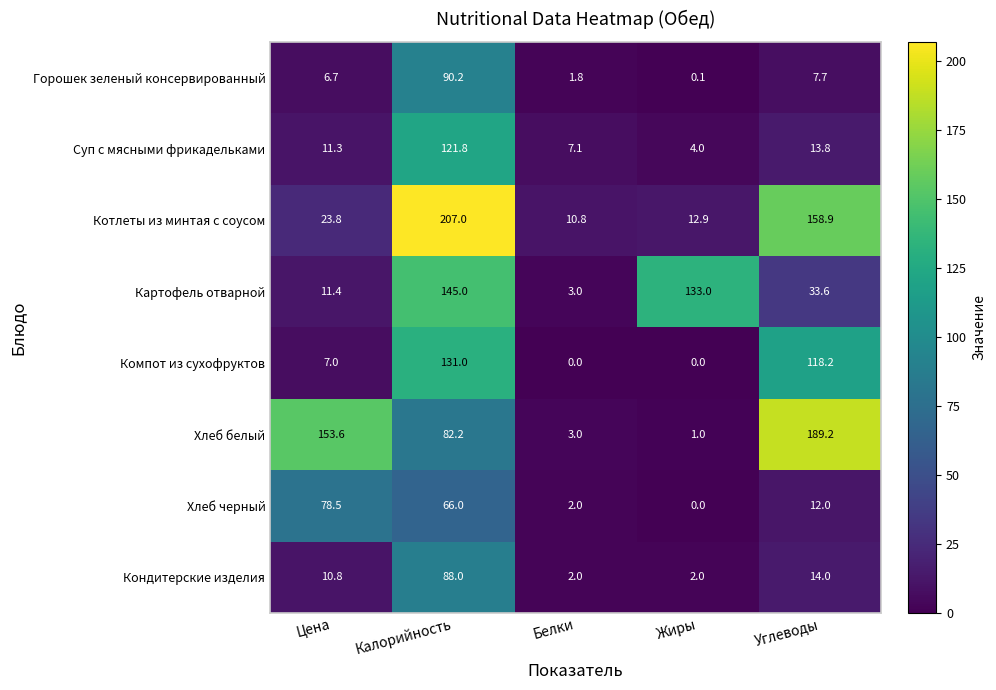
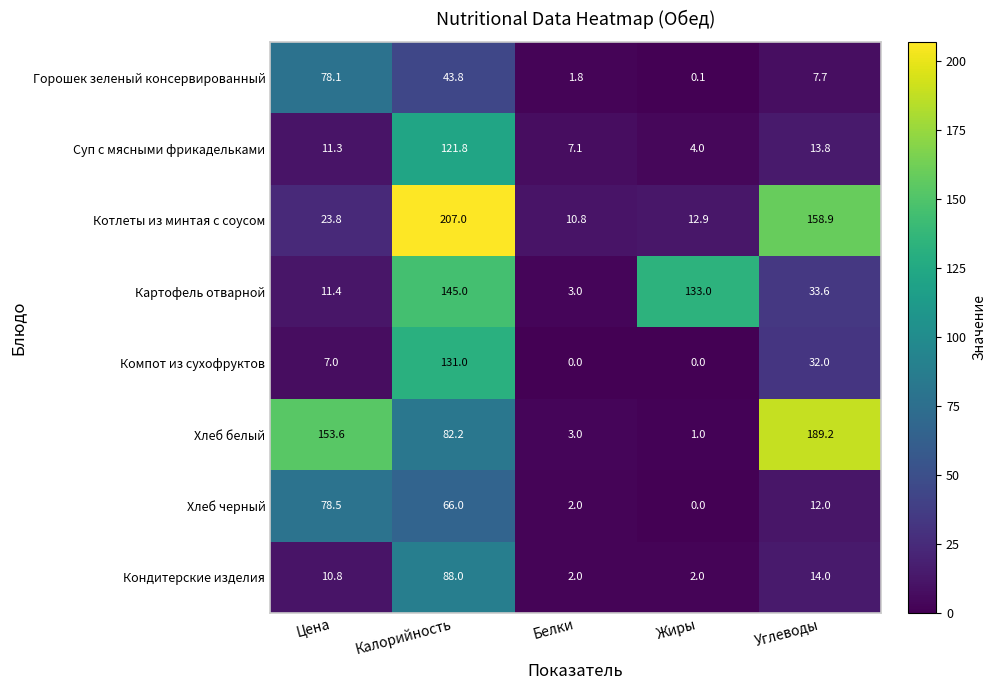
  {
    "Горошек зеленый консервированный": {
-     "Цена": 6.7,
-     "Калорийность": 90.2,
+     "Цена": 78.1,
+     "Калорийность": 43.8,
      "Белки": 1.8,
      "Жиры": 0.1,
      "Углеводы": 7.7
    },
    "Суп с мясными фрикадельками": {
      "Цена": 11.3,
      "Калорийность": 121.8,
      "Белки": 7.1,
      "Жиры": 4.0,
      "Углеводы": 13.8
    },
    "Котлеты из минтая с соусом": {
      "Цена": 23.8,
      "Калорийность": 207.0,
      "Белки": 10.8,
      "Жиры": 12.9,
      "Углеводы": 158.9
    },
    "Картофель отварной": {
      "Цена": 11.4,
      "Калорийность": 145.0,
      "Белки": 3.0,
      "Жиры": 133.0,
      "Углеводы": 33.6
    },
    "Компот из сухофруктов": {
      "Цена": 7.0,
      "Калорийность": 131.0,
      "Белки": 0.0,
      "Жиры": 0.0,
-     "Углеводы": 118.2
+     "Углеводы": 32.0
    },
    "Хлеб белый": {
      "Цена": 153.6,
      "Калорийность": 82.2,
      "Белки": 3.0,
      "Жиры": 1.0,
      "Углеводы": 189.2
    },
    "Хлеб черный": {
      "Цена": 78.5,
      "Калорийность": 66.0,
      "Белки": 2.0,
      "Жиры": 0.0,
      "Углеводы": 12.0
    },
    "Кондитерские изделия": {
      "Цена": 10.8,
      "Калорийность": 88.0,
      "Белки": 2.0,
      "Жиры": 2.0,
      "Углеводы": 14.0
    }
  }
